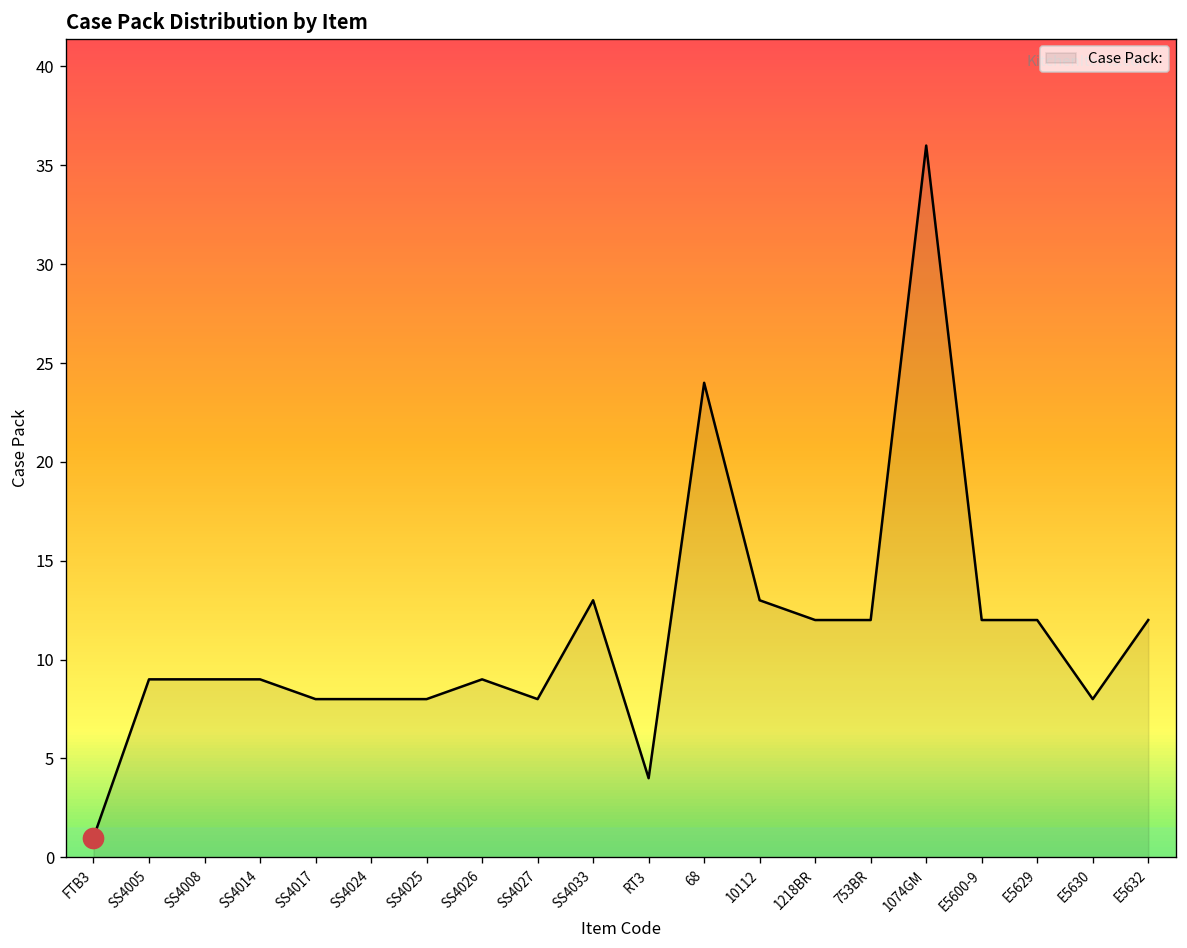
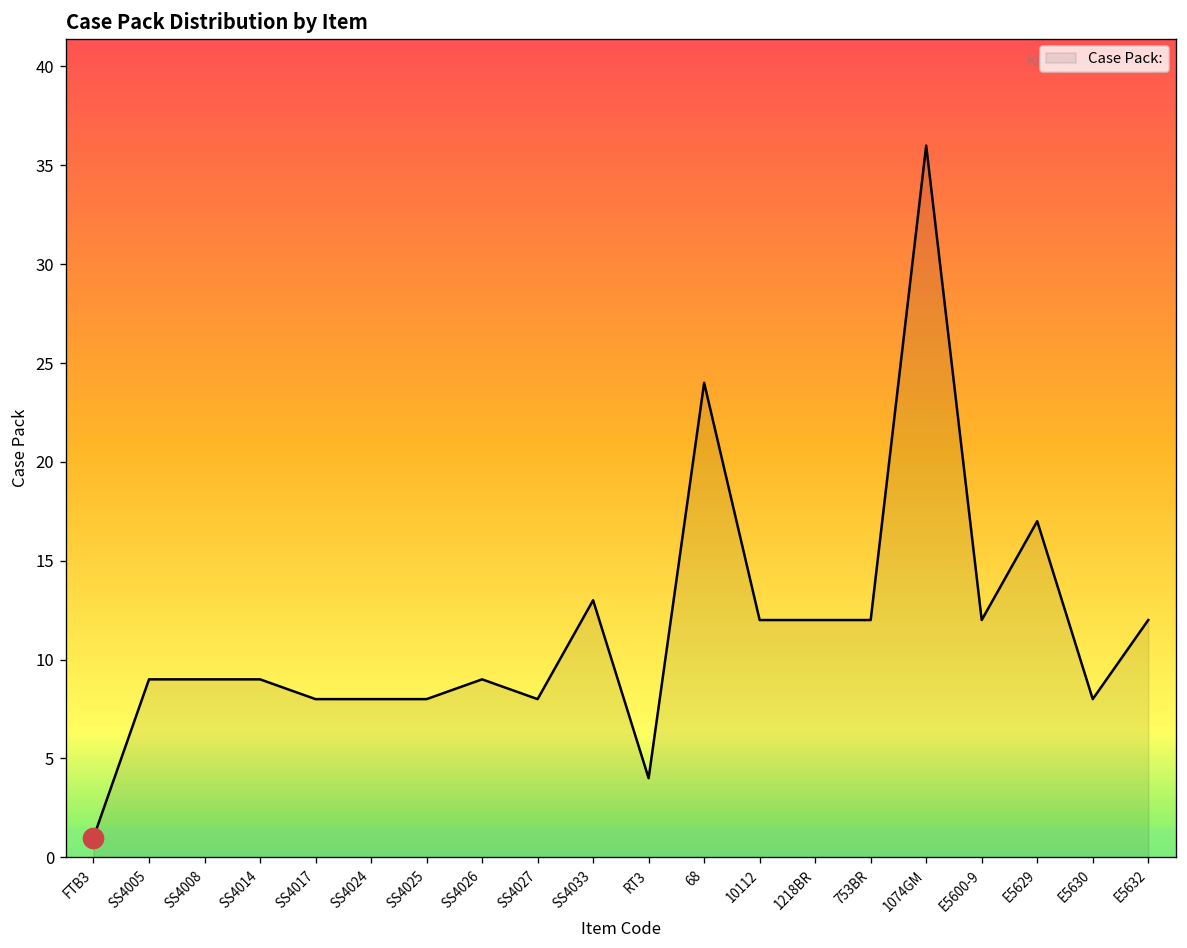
  {
    "Case Pack:": {
      "SS4005": 9,
      "SS4008": 9,
      "SS4014": 9,
      "SS4017": 8,
      "SS4024": 8,
      "SS4025": 8,
      "SS4026": 9,
      "SS4027": 8,
      "SS4033": 13,
      "RT3": 4,
      "68": 24,
-     "10112": 13,
+     "10112": 12,
      "1218BR": 12,
      "753BR": 12,
      "1074GM": 36,
      "E5600-9": 12,
-     "E5629": 12,
+     "E5629": 17,
      "E5630": 8,
      "E5632": 12
    }
  }
